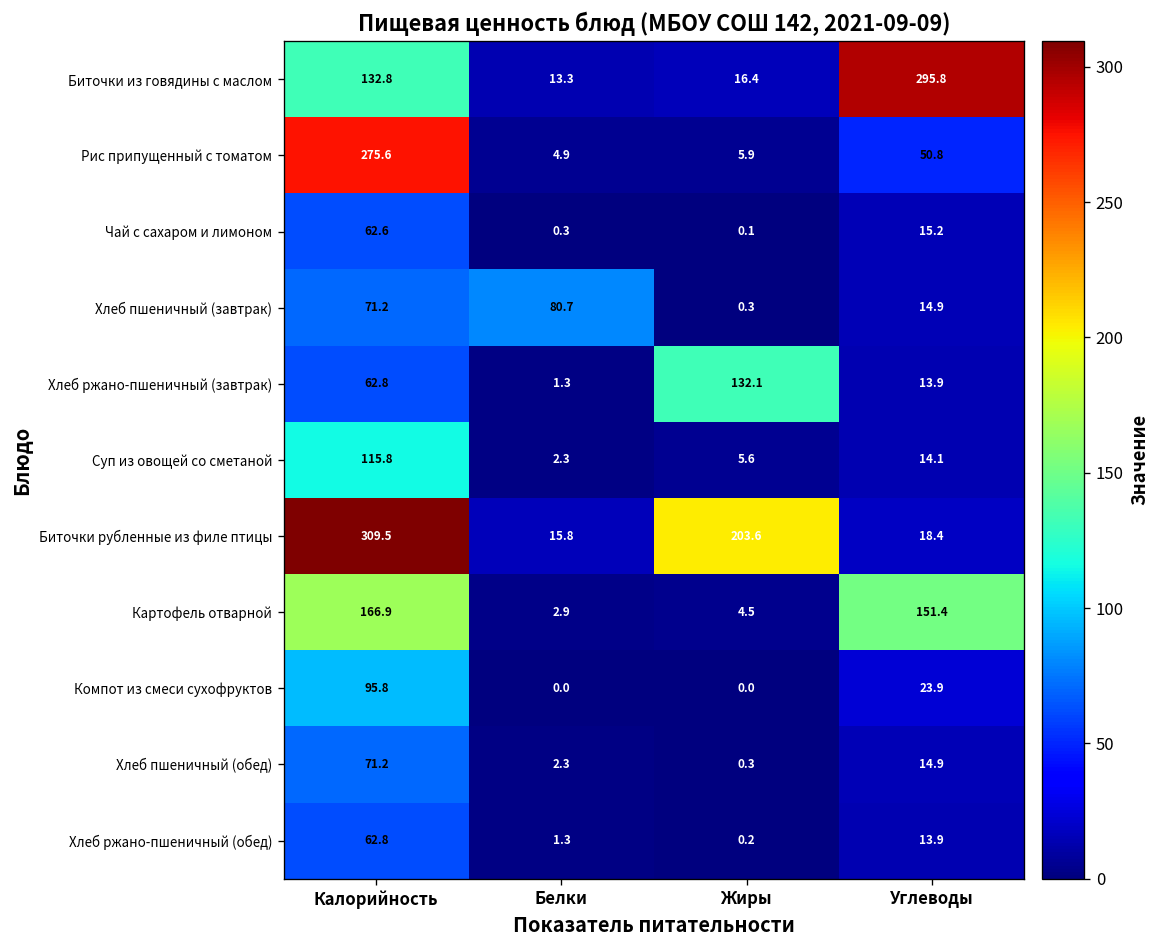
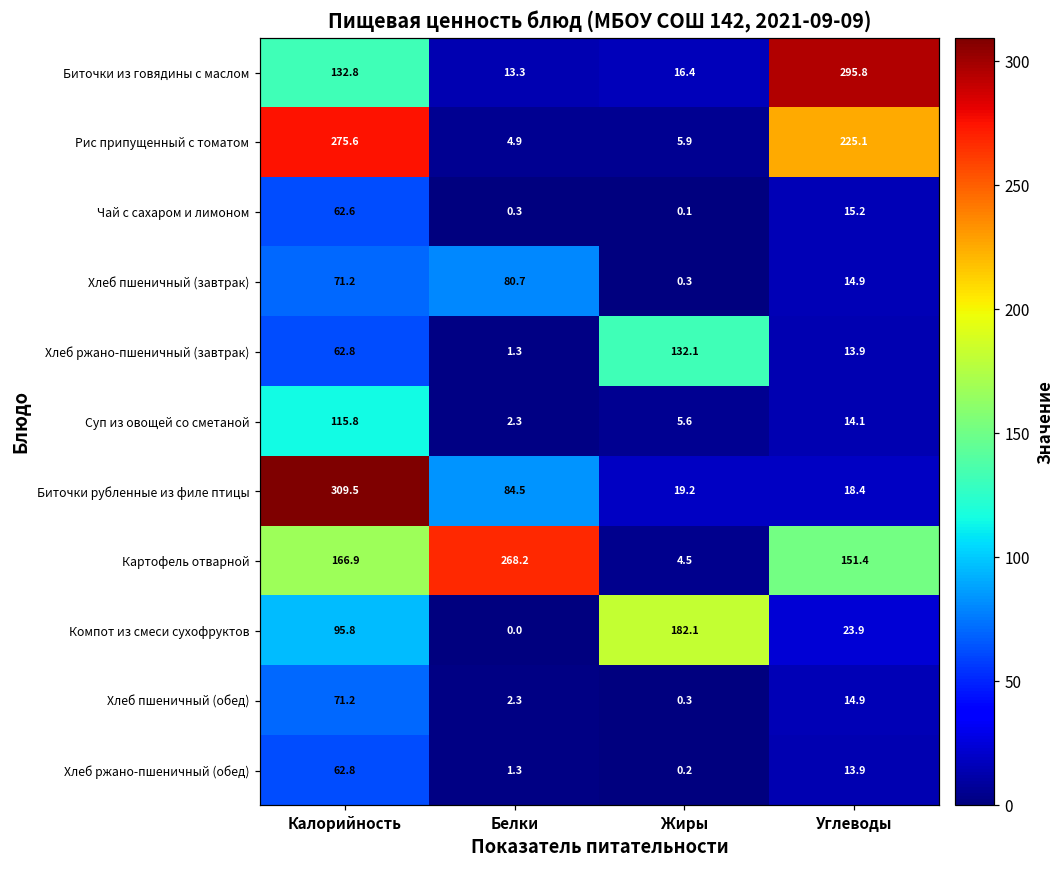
  {
    "Биточки из говядины с маслом": {
      "Калорийность": 132.8,
      "Белки": 13.3,
      "Жиры": 16.4,
      "Углеводы": 295.8
    },
    "Рис припущенный с томатом": {
      "Калорийность": 275.6,
      "Белки": 4.9,
      "Жиры": 5.9,
-     "Углеводы": 50.8
+     "Углеводы": 225.1
    },
    "Чай с сахаром и лимоном": {
      "Калорийность": 62.6,
      "Белки": 0.3,
      "Жиры": 0.1,
      "Углеводы": 15.2
    },
    "Хлеб пшеничный (завтрак)": {
      "Калорийность": 71.2,
      "Белки": 80.7,
      "Жиры": 0.3,
      "Углеводы": 14.9
    },
    "Хлеб ржано-пшеничный (завтрак)": {
      "Калорийность": 62.8,
      "Белки": 1.3,
      "Жиры": 132.1,
      "Углеводы": 13.9
    },
    "Суп из овощей со сметаной": {
      "Калорийность": 115.8,
      "Белки": 2.3,
      "Жиры": 5.6,
      "Углеводы": 14.1
    },
    "Биточки рубленные из филе птицы": {
      "Калорийность": 309.5,
-     "Белки": 15.8,
-     "Жиры": 203.6,
+     "Белки": 84.5,
+     "Жиры": 19.2,
      "Углеводы": 18.4
    },
    "Картофель отварной": {
      "Калорийность": 166.9,
-     "Белки": 2.9,
+     "Белки": 268.2,
      "Жиры": 4.5,
      "Углеводы": 151.4
    },
    "Компот из смеси сухофруктов": {
      "Калорийность": 95.8,
      "Белки": 0.0,
-     "Жиры": 0.0,
+     "Жиры": 182.1,
      "Углеводы": 23.9
    },
    "Хлеб пшеничный (обед)": {
      "Калорийность": 71.2,
      "Белки": 2.3,
      "Жиры": 0.3,
      "Углеводы": 14.9
    },
    "Хлеб ржано-пшеничный (обед)": {
      "Калорийность": 62.8,
      "Белки": 1.3,
      "Жиры": 0.2,
      "Углеводы": 13.9
    }
  }
